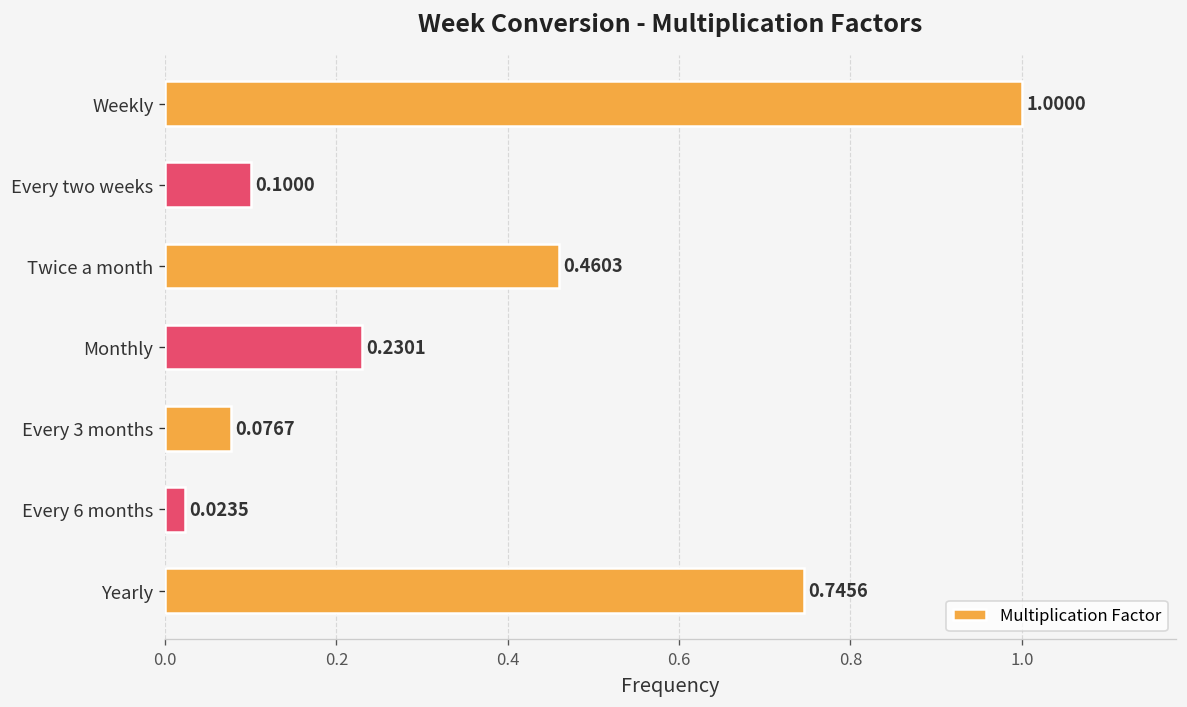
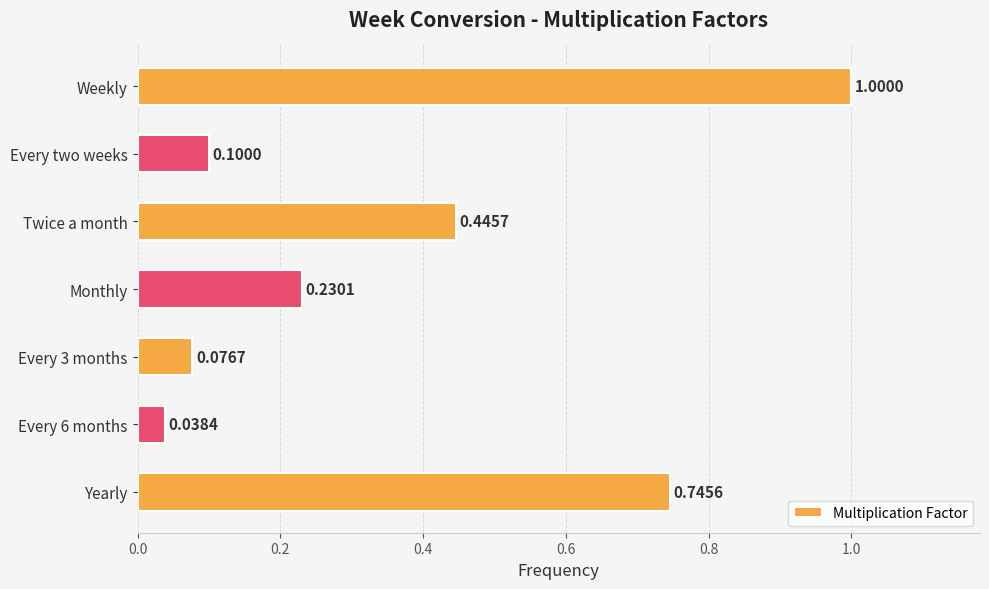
  {
    "Weekly": 1.0000,
    "Every two weeks": 0.1000,
-   "Twice a month": 0.4603,
+   "Twice a month": 0.4457,
    "Monthly": 0.2301,
    "Every 3 months": 0.0767,
-   "Every 6 months": 0.0235,
+   "Every 6 months": 0.0384,
    "Yearly": 0.7456
  }
